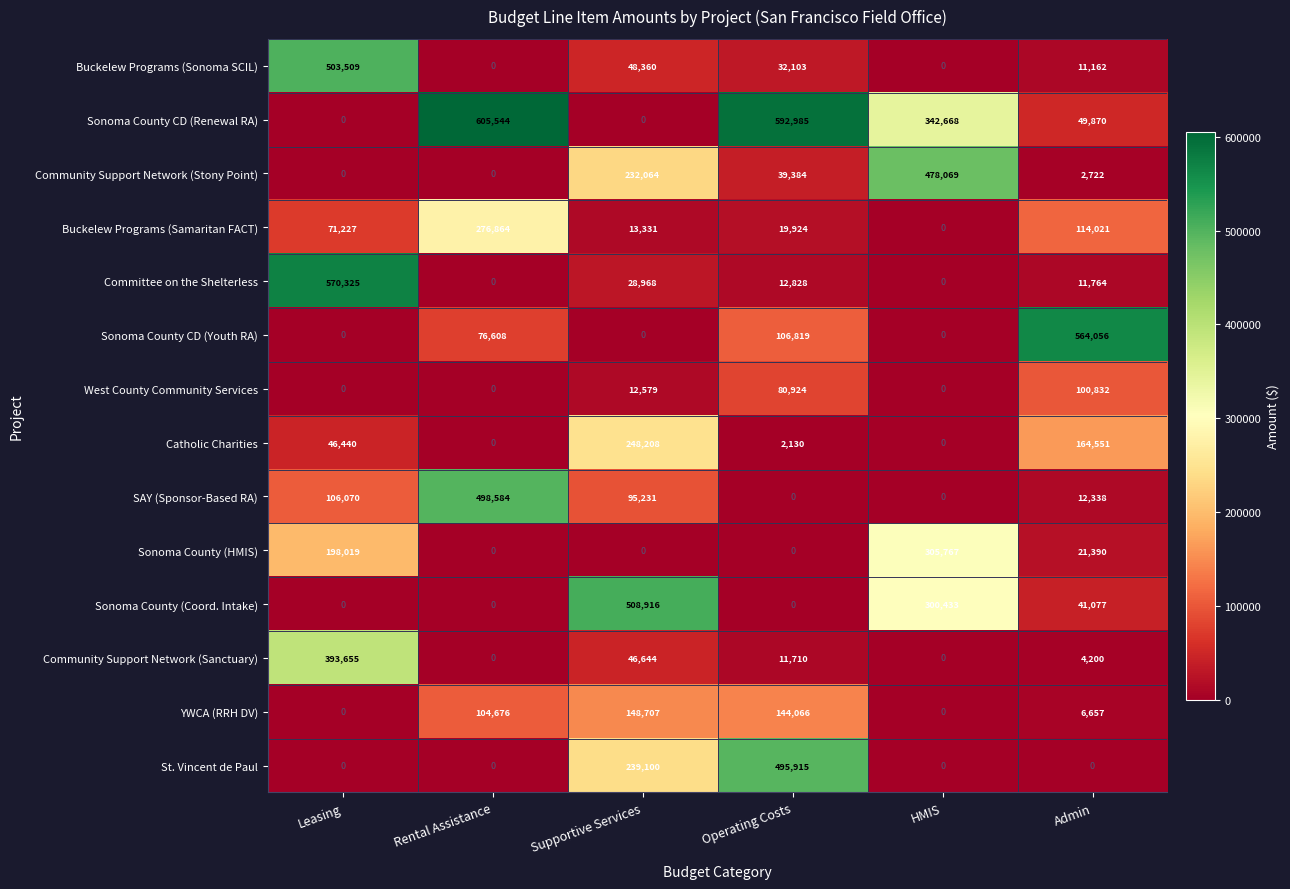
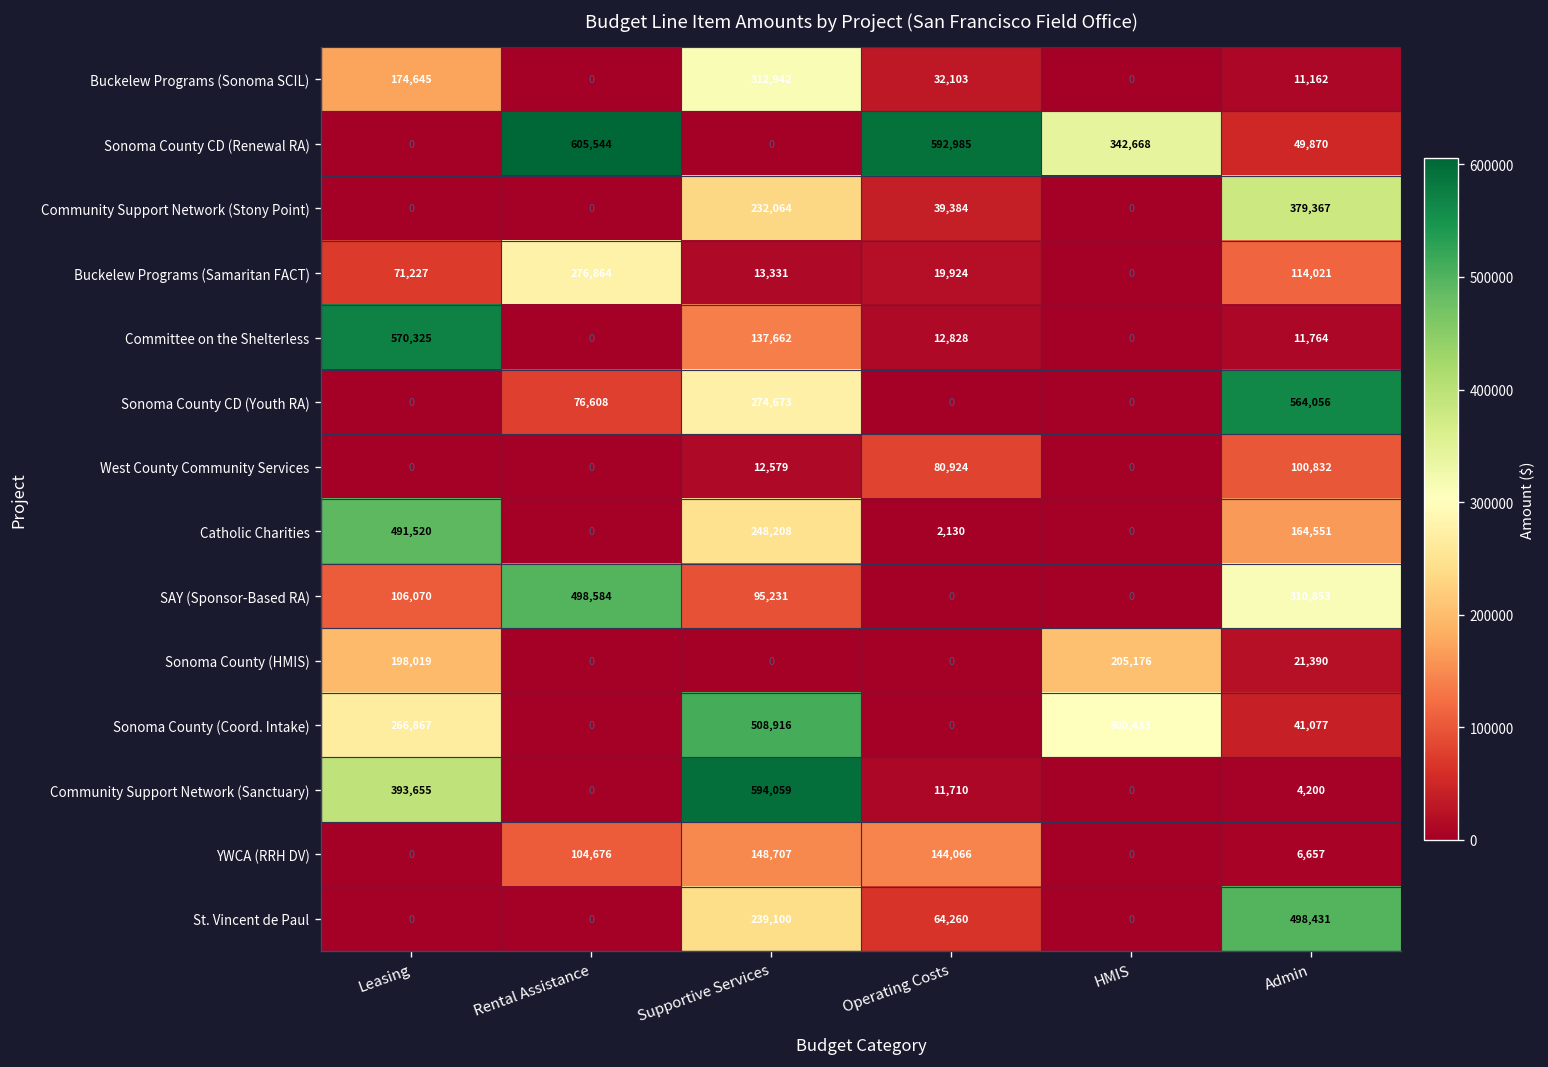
  {
    "Buckelew Programs (Sonoma SCIL)": {
-     "Leasing": "503,509",
+     "Leasing": "174,645",
      "Rental Assistance": "0",
-     "Supportive Services": "48,360",
+     "Supportive Services": "312,942",
      "Operating Costs": "32,103",
      "HMIS": "0",
      "Admin": "11,162"
    },
    "Sonoma County CD (Renewal RA)": {
      "Leasing": "0",
      "Rental Assistance": "605,544",
      "Supportive Services": "0",
      "Operating Costs": "592,985",
      "HMIS": "342,668",
      "Admin": "49,870"
    },
    "Community Support Network (Stony Point)": {
      "Leasing": "0",
      "Rental Assistance": "0",
      "Supportive Services": "232,064",
      "Operating Costs": "39,384",
-     "HMIS": "478,069",
-     "Admin": "2,722"
+     "HMIS": "0",
+     "Admin": "379,367"
    },
    "Buckelew Programs (Samaritan FACT)": {
      "Leasing": "71,227",
      "Rental Assistance": "276,864",
      "Supportive Services": "13,331",
      "Operating Costs": "19,924",
      "HMIS": "0",
      "Admin": "114,021"
    },
    "Committee on the Shelterless": {
      "Leasing": "570,325",
      "Rental Assistance": "0",
-     "Supportive Services": "28,968",
+     "Supportive Services": "137,662",
      "Operating Costs": "12,828",
      "HMIS": "0",
      "Admin": "11,764"
    },
    "Sonoma County CD (Youth RA)": {
      "Leasing": "0",
      "Rental Assistance": "76,608",
-     "Supportive Services": "0",
-     "Operating Costs": "106,819",
+     "Supportive Services": "274,673",
+     "Operating Costs": "0",
      "HMIS": "0",
      "Admin": "564,056"
    },
    "West County Community Services": {
      "Leasing": "0",
      "Rental Assistance": "0",
      "Supportive Services": "12,579",
      "Operating Costs": "80,924",
      "HMIS": "0",
      "Admin": "100,832"
    },
    "Catholic Charities": {
-     "Leasing": "46,440",
+     "Leasing": "491,520",
      "Rental Assistance": "0",
      "Supportive Services": "248,208",
      "Operating Costs": "2,130",
      "HMIS": "0",
      "Admin": "164,551"
    },
    "SAY (Sponsor-Based RA)": {
      "Leasing": "106,070",
      "Rental Assistance": "498,584",
      "Supportive Services": "95,231",
      "Operating Costs": "0",
      "HMIS": "0",
-     "Admin": "12,338"
+     "Admin": "310,853"
    },
    "Sonoma County (HMIS)": {
      "Leasing": "198,019",
      "Rental Assistance": "0",
      "Supportive Services": "0",
      "Operating Costs": "0",
-     "HMIS": "305,767",
+     "HMIS": "205,176",
      "Admin": "21,390"
    },
    "Sonoma County (Coord. Intake)": {
-     "Leasing": "0",
+     "Leasing": "266,867",
      "Rental Assistance": "0",
      "Supportive Services": "508,916",
      "Operating Costs": "0",
      "HMIS": "300,433",
      "Admin": "41,077"
    },
    "Community Support Network (Sanctuary)": {
      "Leasing": "393,655",
      "Rental Assistance": "0",
-     "Supportive Services": "46,644",
+     "Supportive Services": "594,059",
      "Operating Costs": "11,710",
      "HMIS": "0",
      "Admin": "4,200"
    },
    "YWCA (RRH DV)": {
      "Leasing": "0",
      "Rental Assistance": "104,676",
      "Supportive Services": "148,707",
      "Operating Costs": "144,066",
      "HMIS": "0",
      "Admin": "6,657"
    },
    "St. Vincent de Paul": {
      "Rental Assistance": "0",
      "Supportive Services": "239,100",
-     "Operating Costs": "495,915",
+     "Operating Costs": "64,260",
      "HMIS": "0",
-     "Admin": "0"
+     "Admin": "498,431"
    }
  }
